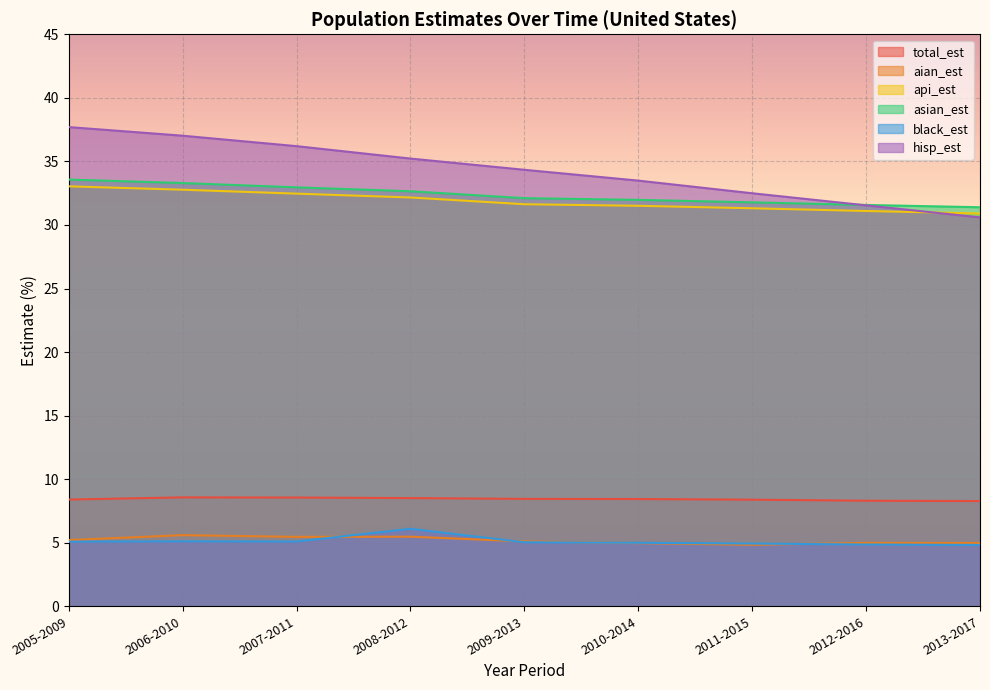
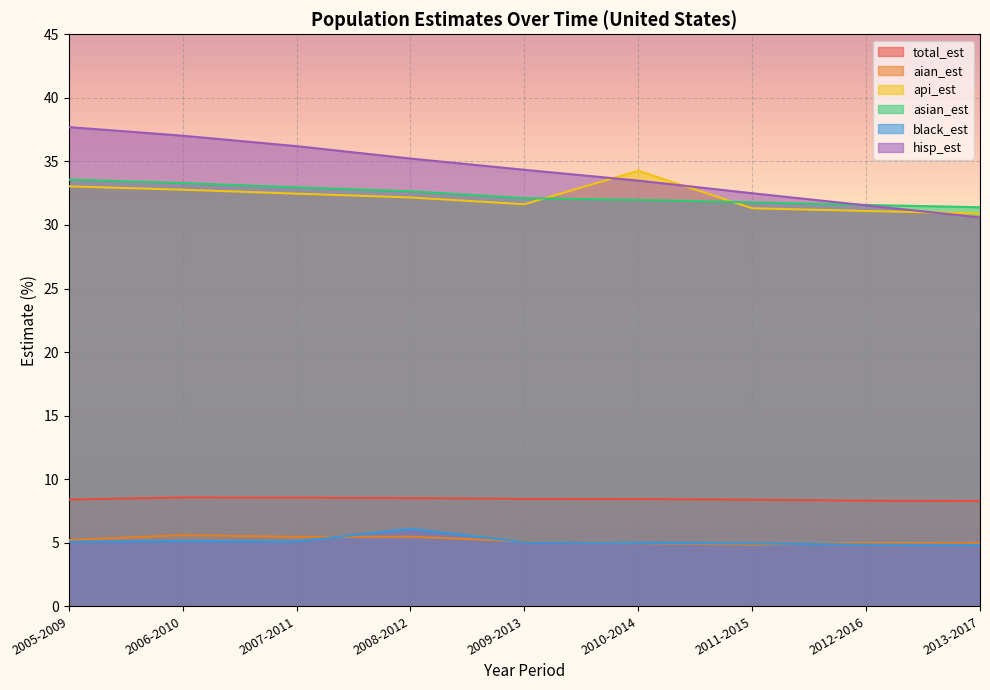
  {
    "api_est": {
      "2005-2009": 33.0,
      "2006-2010": 32.8,
      "2007-2011": 32.5,
      "2008-2012": 32.2,
      "2009-2013": 31.6,
-     "2010-2014": 31.5,
+     "2010-2014": 34.3,
      "2011-2015": 31.3,
      "2012-2016": 31.1,
      "2013-2017": 30.9
    },
    "asian_est": {
      "2005-2009": 33.6,
      "2006-2010": 33.3,
      "2007-2011": 33.0,
      "2008-2012": 32.7,
      "2009-2013": 32.1,
      "2010-2014": 32.0,
      "2011-2015": 31.8,
      "2013-2017": 31.4
    },
    "black_est": {
      "2006-2010": 5.1,
      "2007-2011": 5.1,
      "2008-2012": 6.1
    },
    "hisp_est": {
      "2005-2009": 37.7,
      "2006-2010": 37.0,
      "2007-2011": 36.2,
      "2008-2012": 35.2,
      "2009-2013": 34.3,
      "2010-2014": 33.5,
      "2011-2015": 32.5,
      "2013-2017": 30.6
    }
  }
